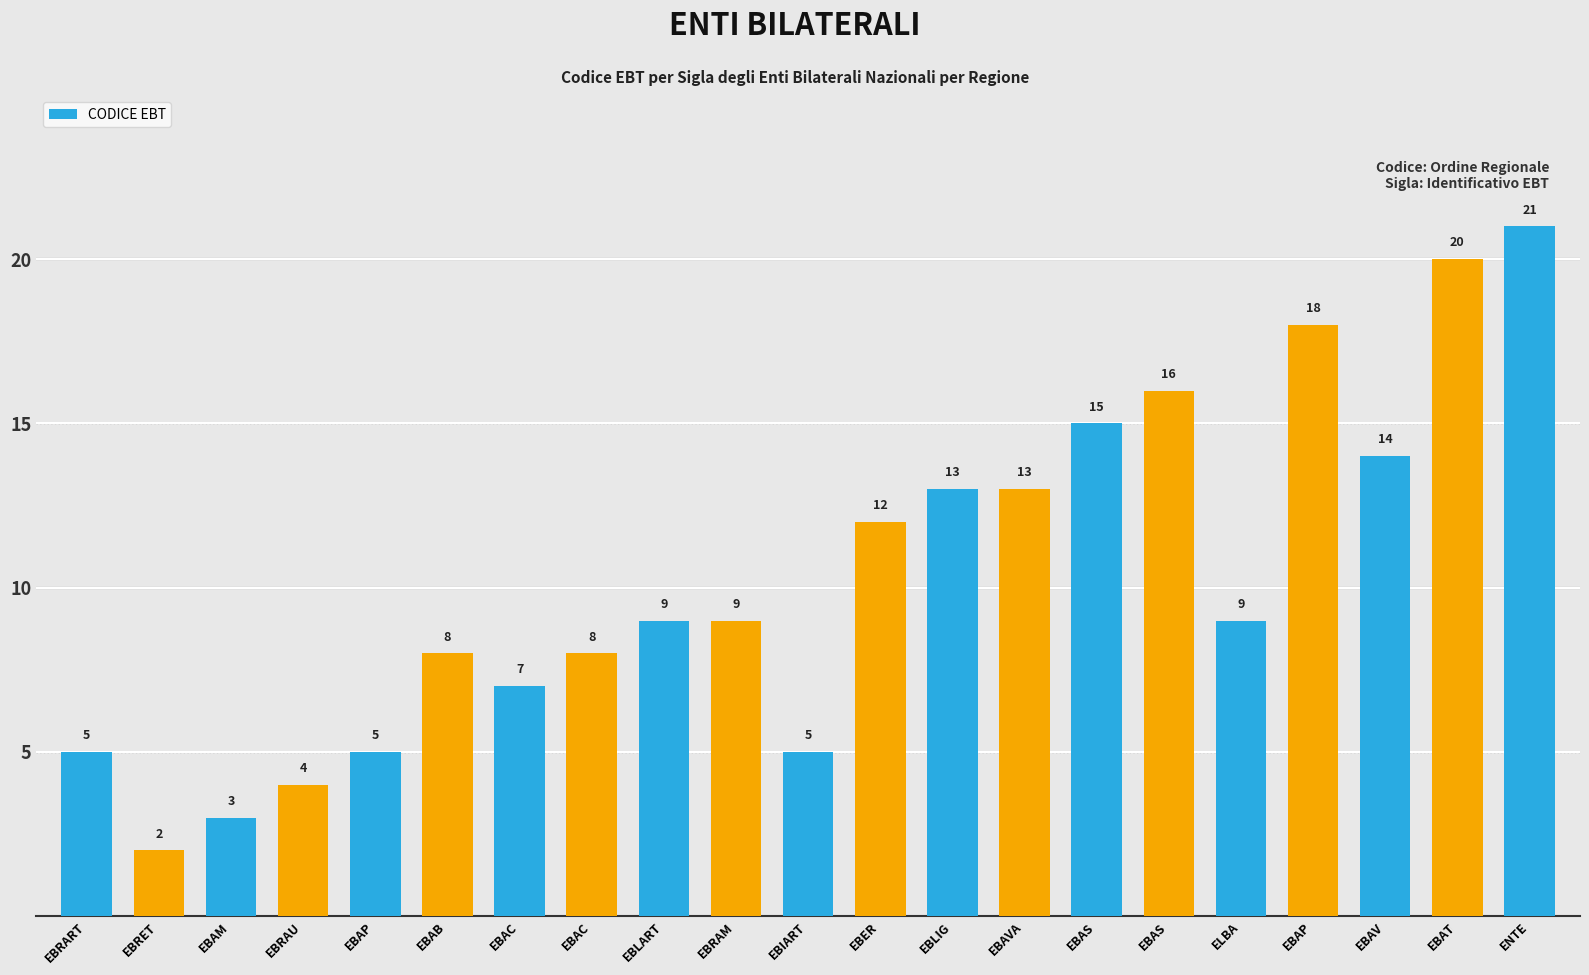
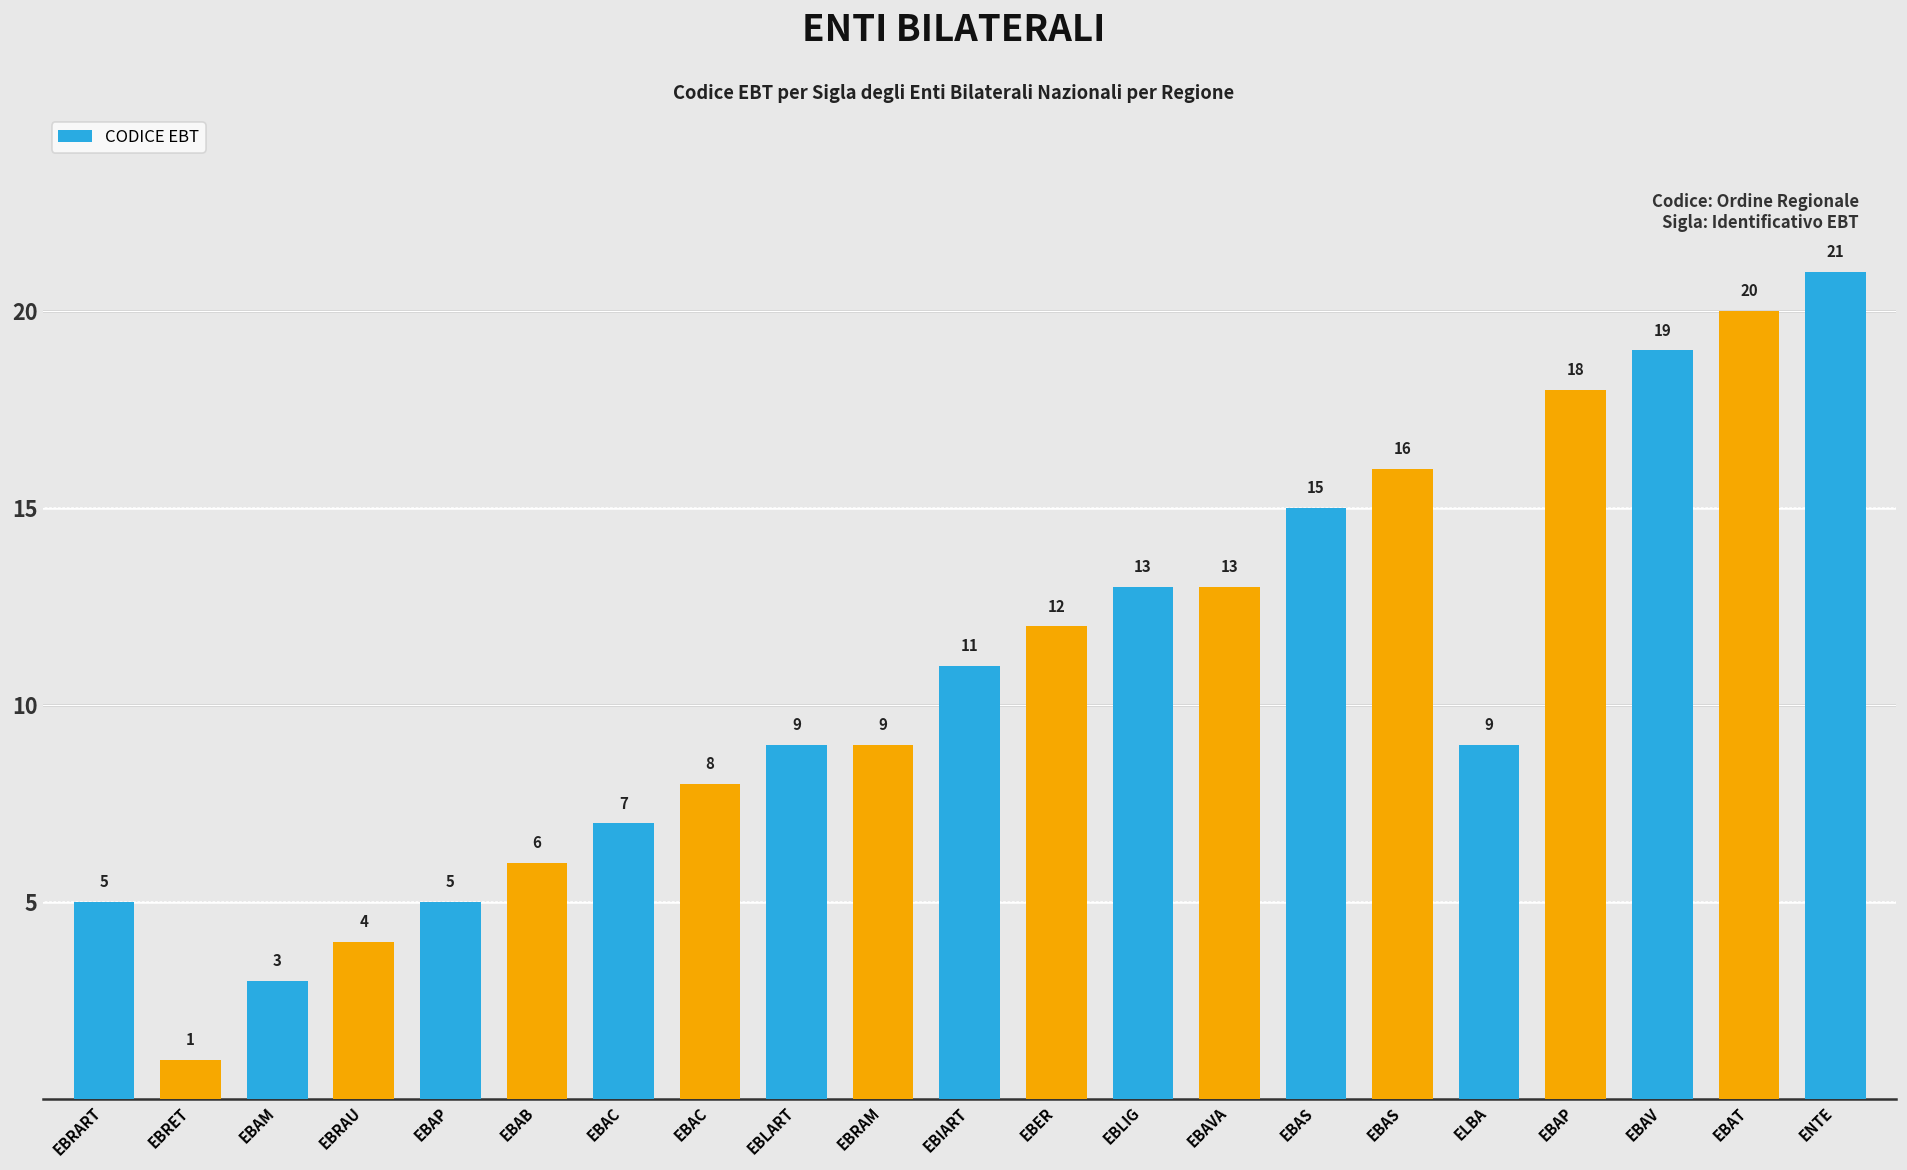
  {
    "EBRART": 5,
-   "EBRET": 2,
+   "EBRET": 1,
    "EBAM": 3,
    "EBRAU": 4,
-   "EBAB": 8,
+   "EBAB": 6,
    "EBLART": 9,
    "EBRAM": 9,
-   "EBIART": 5,
+   "EBIART": 11,
    "EBER": 12,
    "EBLIG": 13,
    "EBAVA": 13,
    "ELBA": 9,
-   "EBAV": 14,
+   "EBAV": 19,
    "EBAT": 20,
    "ENTE": 21
  }
